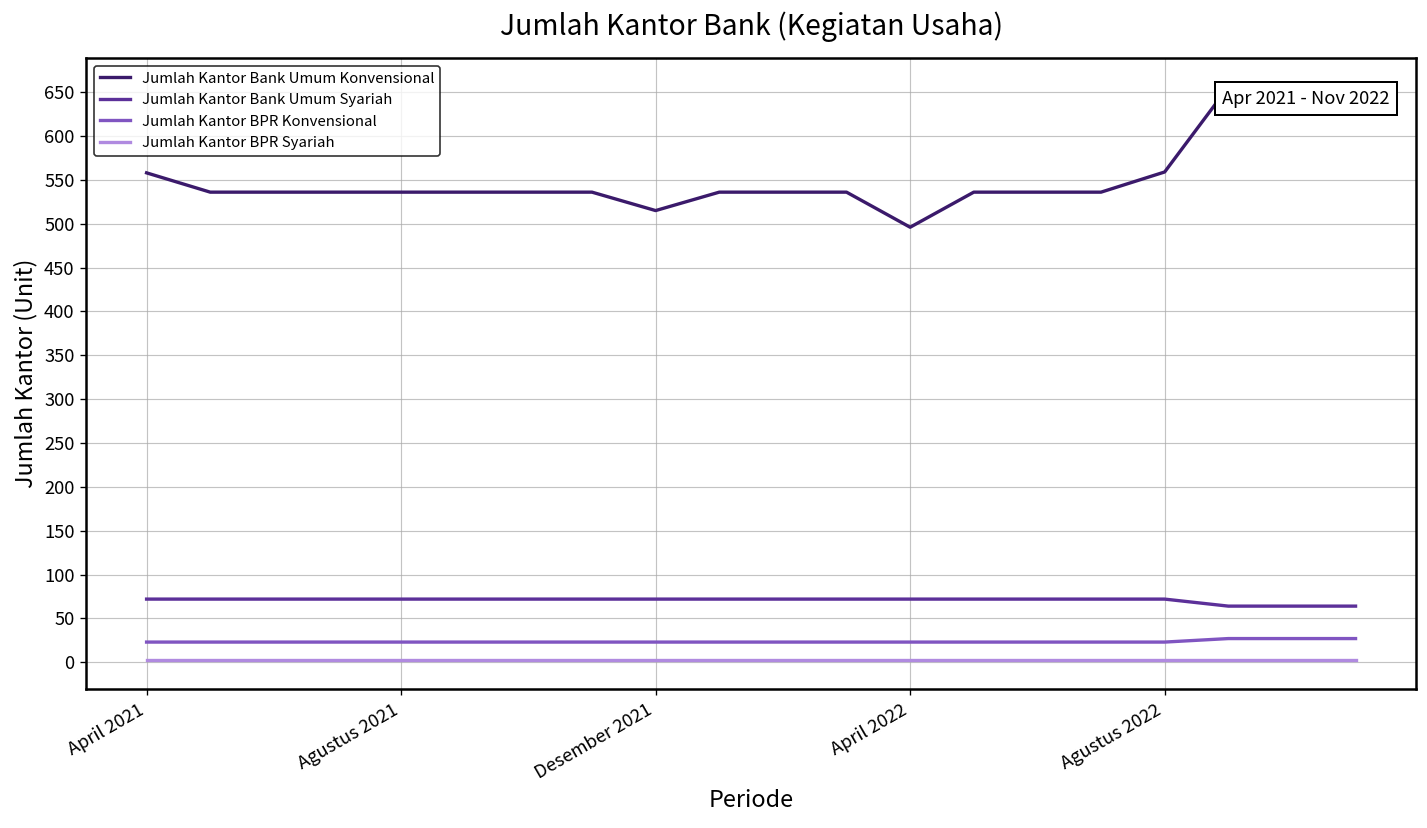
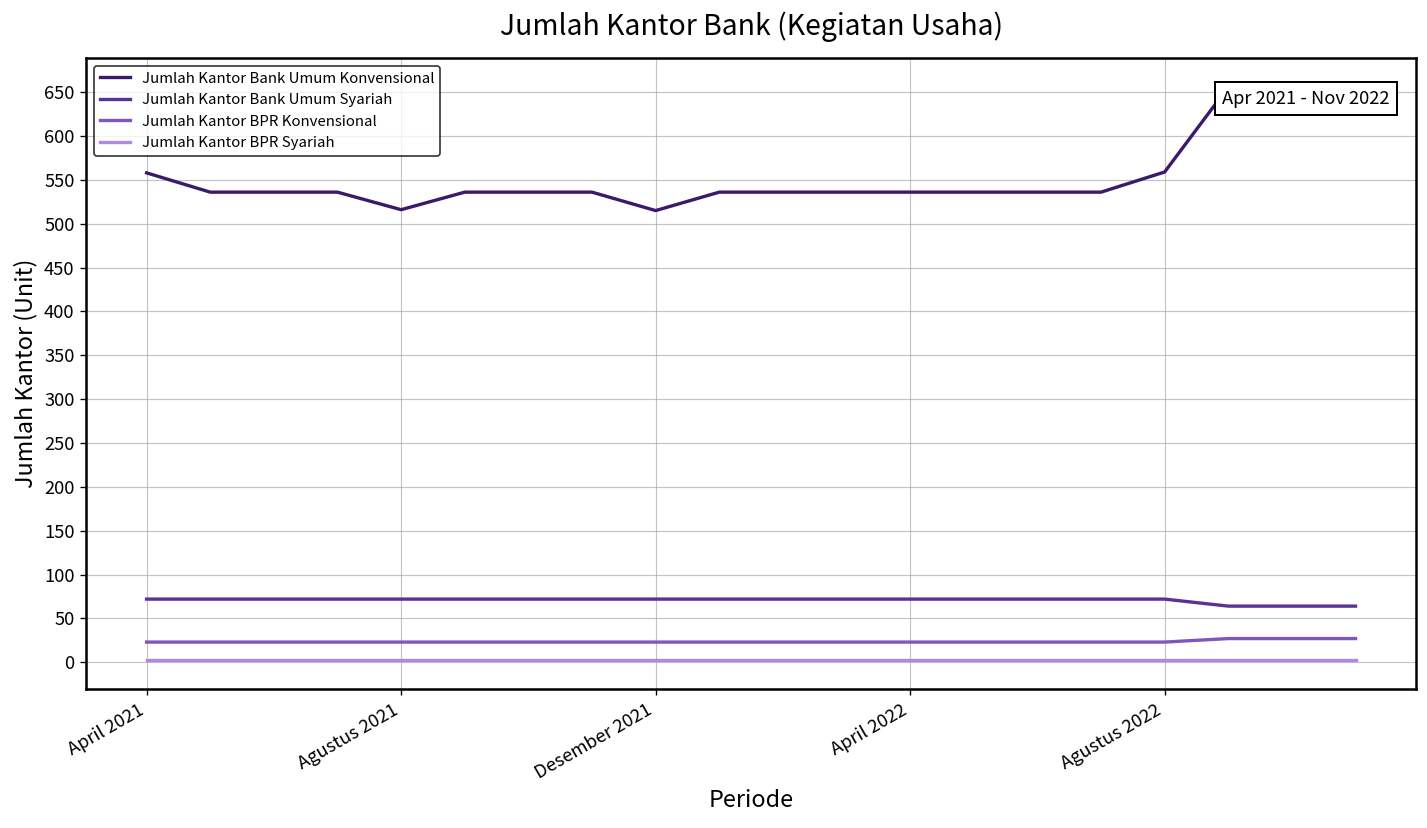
  {
    "Jumlah Kantor Bank Umum Konvensional": {
      "April 2021": 560,
-     "Agustus 2021": 540,
+     "Agustus 2021": 520,
      "Desember 2021": 520,
-     "April 2022": 500,
+     "April 2022": 540,
      "Agustus 2022": 560
    },
    "Jumlah Kantor Bank Umum Syariah": {
      "April 2021": 70,
      "Agustus 2021": 70,
      "Desember 2021": 70,
      "April 2022": 70,
      "Agustus 2022": 70
    },
    "Jumlah Kantor BPR Konvensional": {
      "April 2021": 20,
      "Agustus 2021": 20,
      "Desember 2021": 20,
      "April 2022": 20,
      "Agustus 2022": 20
    },
    "Jumlah Kantor BPR Syariah": {
      "April 2021": 0,
      "Agustus 2021": 0,
      "Desember 2021": 0,
      "April 2022": 0,
      "Agustus 2022": 0
    }
  }
